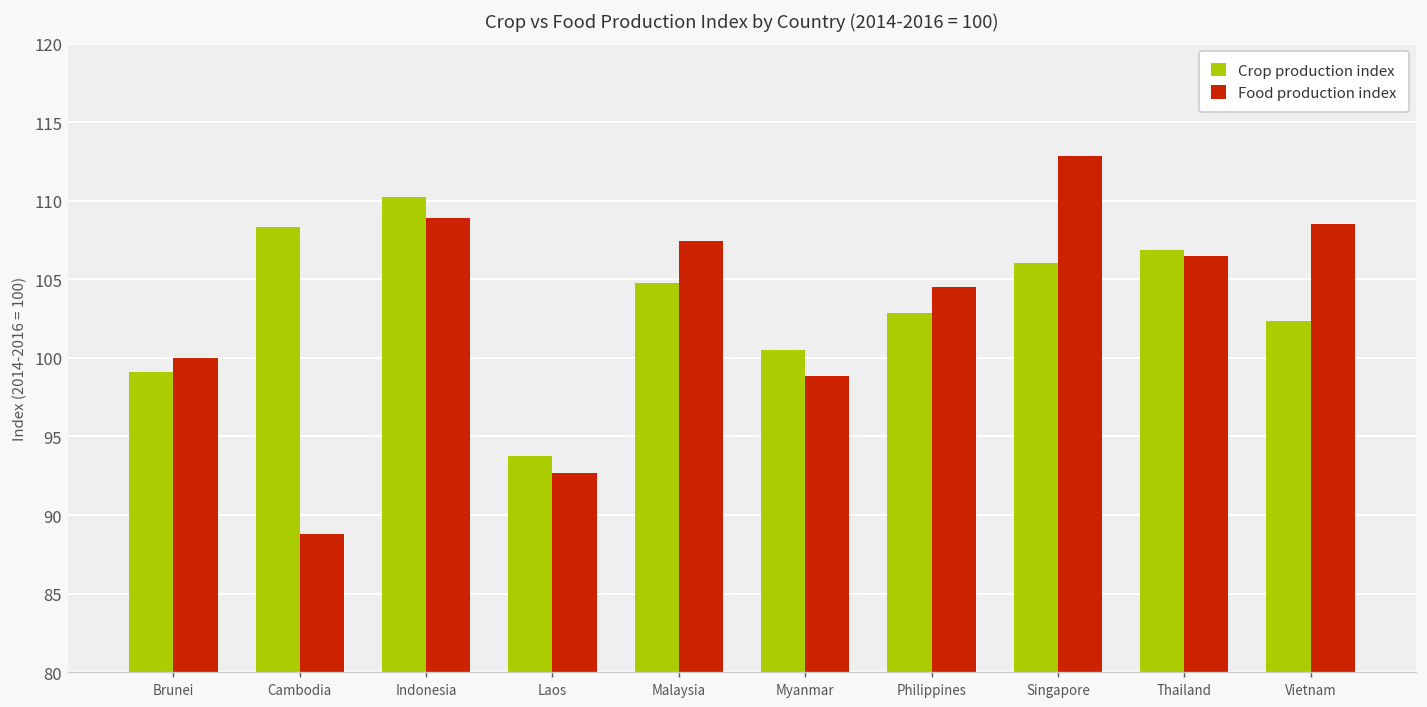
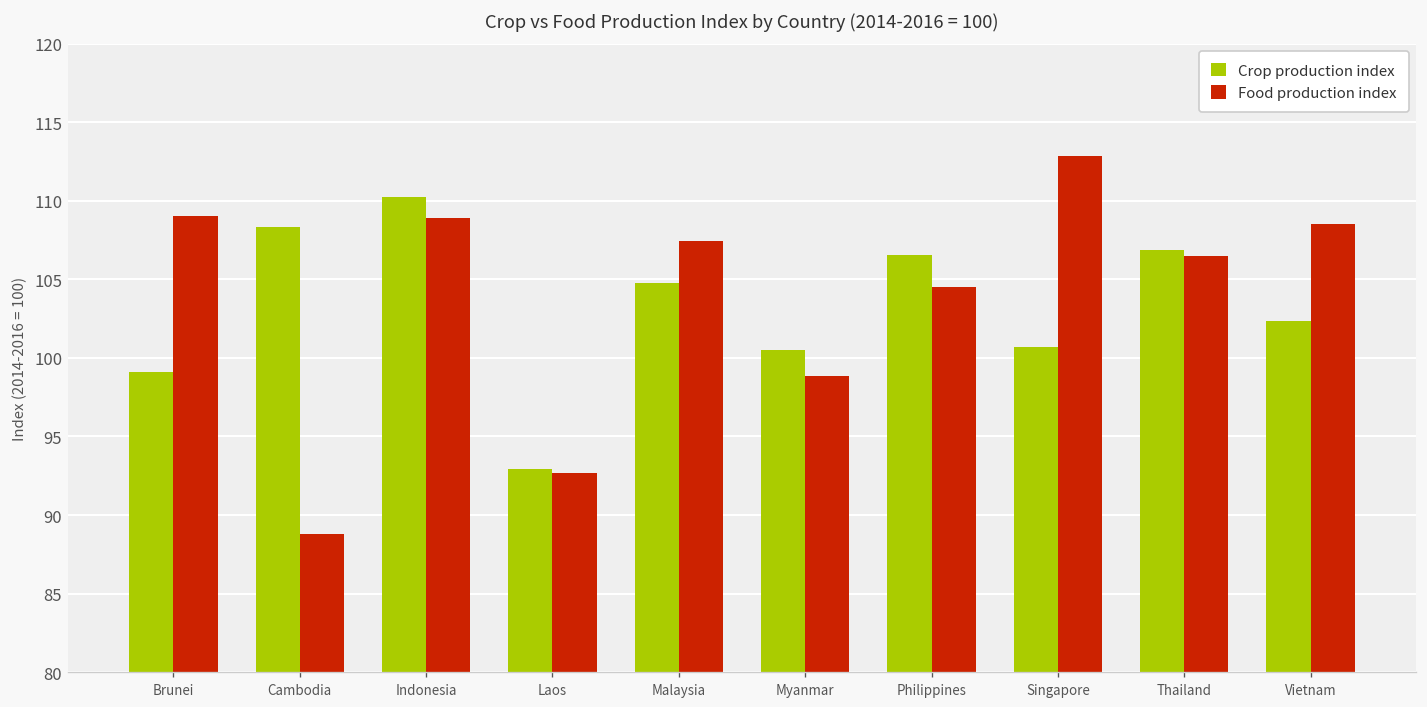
  {
    "Crop production index": {
      "Brunei": 99.1,
      "Cambodia": 108.3,
      "Indonesia": 110.2,
-     "Laos": 93.8,
+     "Laos": 92.9,
      "Malaysia": 104.8,
      "Myanmar": 100.5,
-     "Philippines": 102.8,
-     "Singapore": 106.0,
+     "Philippines": 106.5,
+     "Singapore": 100.7,
      "Thailand": 106.9,
      "Vietnam": 102.3
    },
    "Food production index": {
-     "Brunei": 100.0,
+     "Brunei": 109.0,
      "Cambodia": 88.8,
      "Indonesia": 108.9,
      "Laos": 92.7,
      "Malaysia": 107.4,
      "Myanmar": 98.9,
      "Philippines": 104.5,
      "Singapore": 112.8,
      "Thailand": 106.5,
      "Vietnam": 108.5
    }
  }
